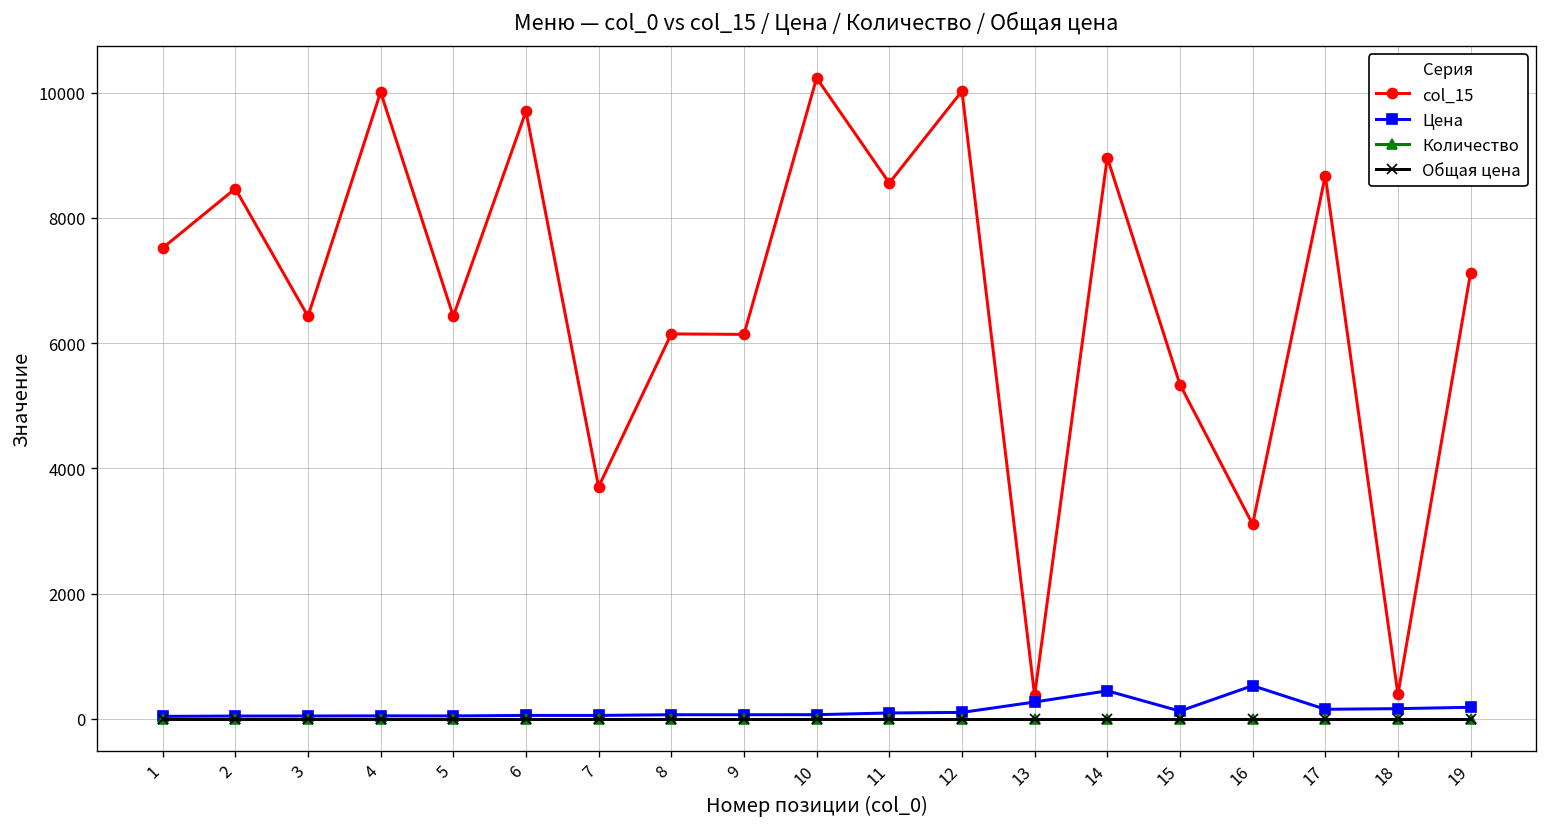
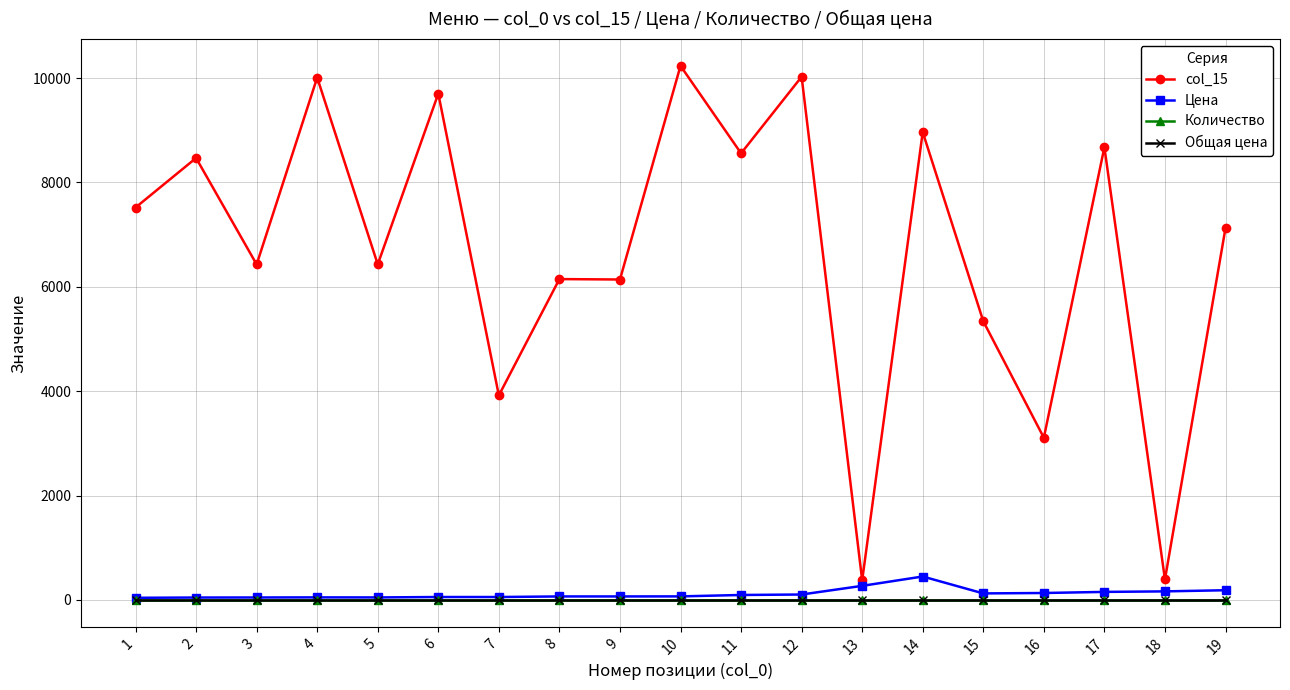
  {
    "col_15": {
      "1": 7500,
      "2": 8500,
      "3": 6400,
      "4": 10000,
      "5": 6400,
      "6": 9700,
-     "7": 3700,
+     "7": 3900,
      "8": 6100,
      "9": 6100,
      "10": 10200,
      "11": 8600,
      "12": 10000,
      "13": 400,
      "14": 9000,
      "15": 5300,
      "16": 3100,
      "17": 8700,
      "18": 400,
      "19": 7100
    },
    "Цена": {
      "6": 100,
      "7": 100,
      "8": 100,
      "9": 100,
      "10": 100,
      "11": 100,
      "12": 100,
      "13": 300,
      "14": 400,
      "15": 100,
-     "16": 500,
+     "16": 100,
      "17": 200,
      "18": 200,
      "19": 200
    },
    "Общая цена": {
      "6": 0,
      "7": 0,
      "8": 0,
      "9": 0,
      "10": 0,
      "11": 0,
      "12": 0,
      "13": 0,
      "14": 0,
      "15": 0,
      "16": 0,
      "17": 0,
      "18": 0,
      "19": 0
    }
  }
